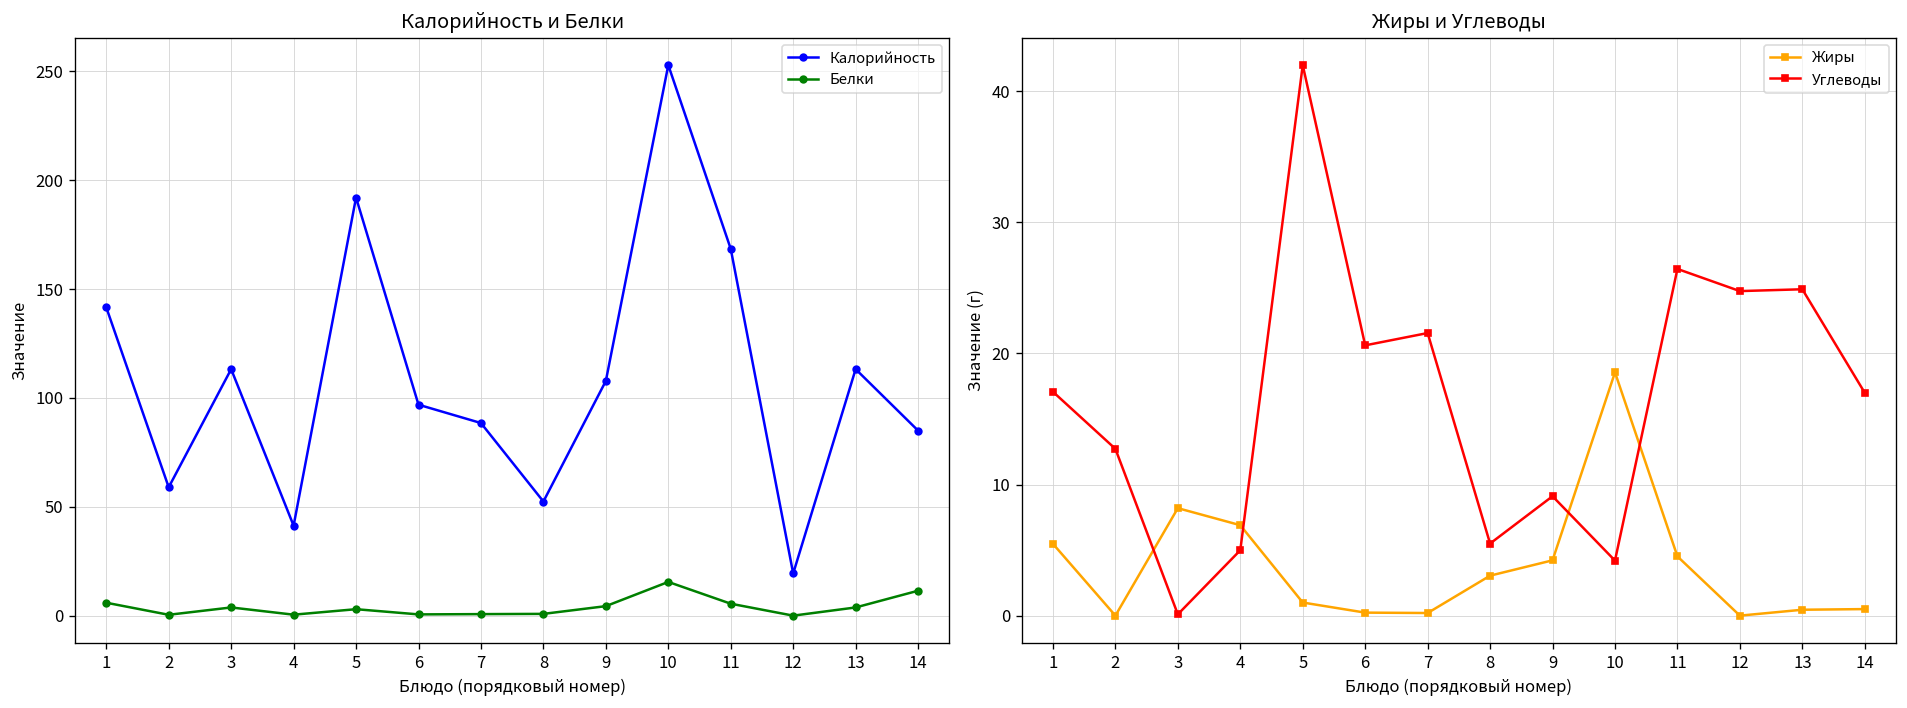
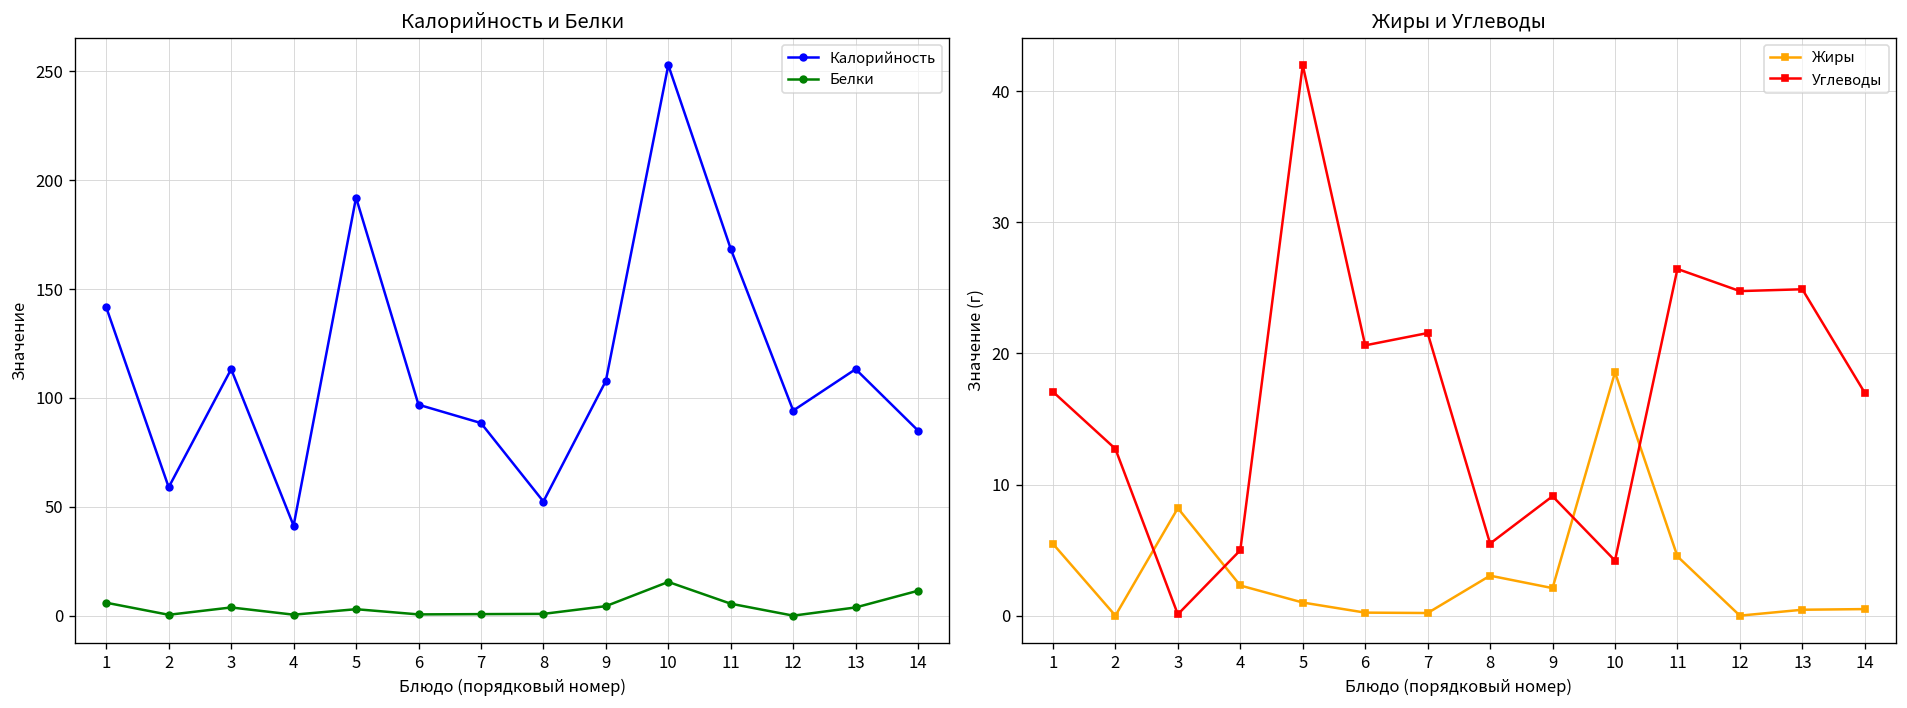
  {
    "Калорийность и Белки": {
      "Калорийность": {
        "1": 142,
        "2": 59,
        "3": 113,
        "4": 41,
        "5": 192,
        "6": 97,
        "7": 88,
        "8": 52,
        "9": 108,
        "10": 253,
        "11": 168,
-       "12": 19,
+       "12": 94,
        "13": 113,
        "14": 85
      },
      "Белки": {
        "1": 6,
        "2": 0,
        "3": 4,
        "4": 0,
        "5": 3,
        "6": 1,
        "7": 1,
        "8": 1,
        "9": 4,
        "10": 16,
        "11": 6,
        "12": 0,
        "13": 4,
        "14": 11
      }
    },
    "Жиры и Углеводы": {
      "Жиры": {
        "1": 5.5,
        "2": 0.0,
        "3": 8.2,
-       "4": 6.9,
+       "4": 2.3,
        "5": 1.0,
        "6": 0.2,
        "7": 0.2,
        "8": 3.1,
-       "9": 4.2,
+       "9": 2.1,
        "10": 18.6,
        "11": 4.5,
        "12": 0.0,
        "13": 0.5,
        "14": 0.5
      },
      "Углеводы": {
        "1": 17.1,
        "2": 12.7,
        "3": 0.1,
        "4": 5.0,
        "5": 42.0,
        "6": 20.6,
        "7": 21.6,
        "8": 5.5,
        "9": 9.1,
        "10": 4.2,
        "11": 26.5,
        "12": 24.8,
        "13": 24.9,
        "14": 17.0
      }
    }
  }
